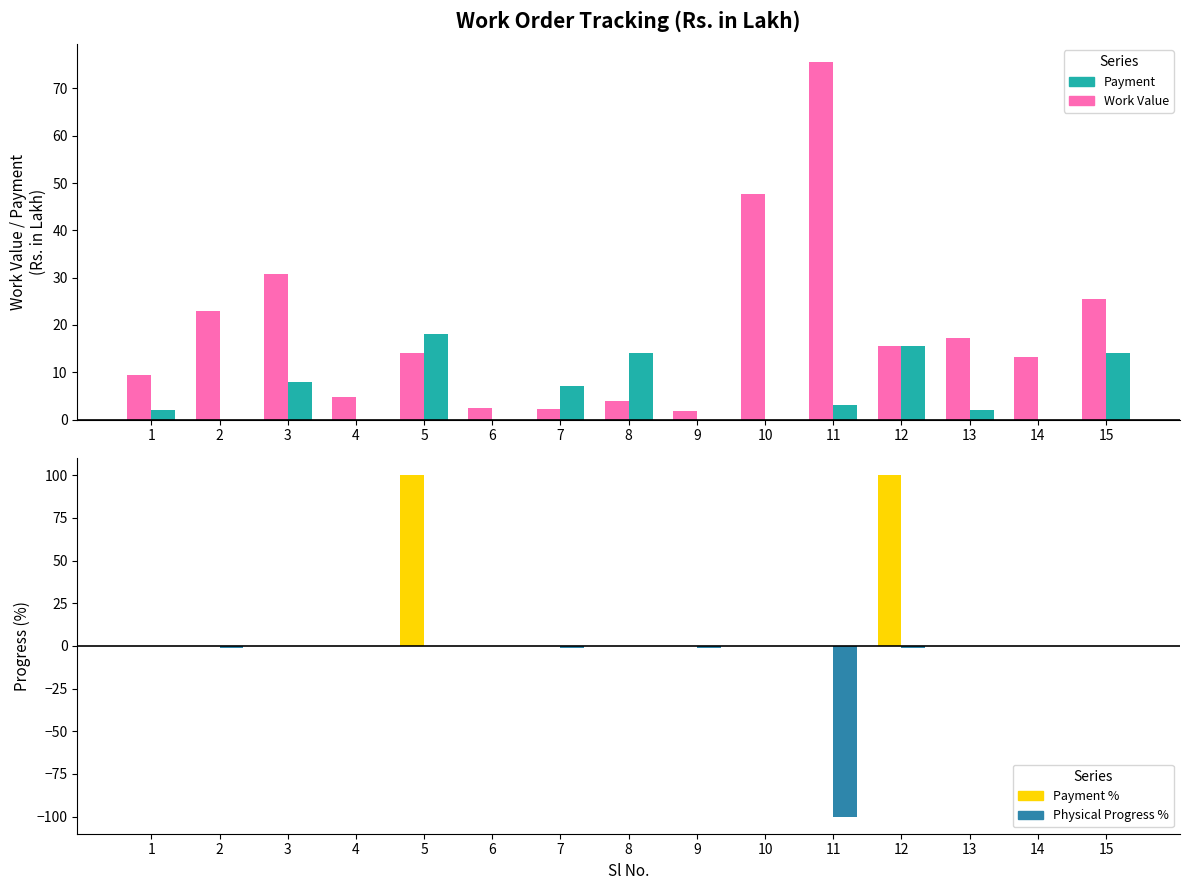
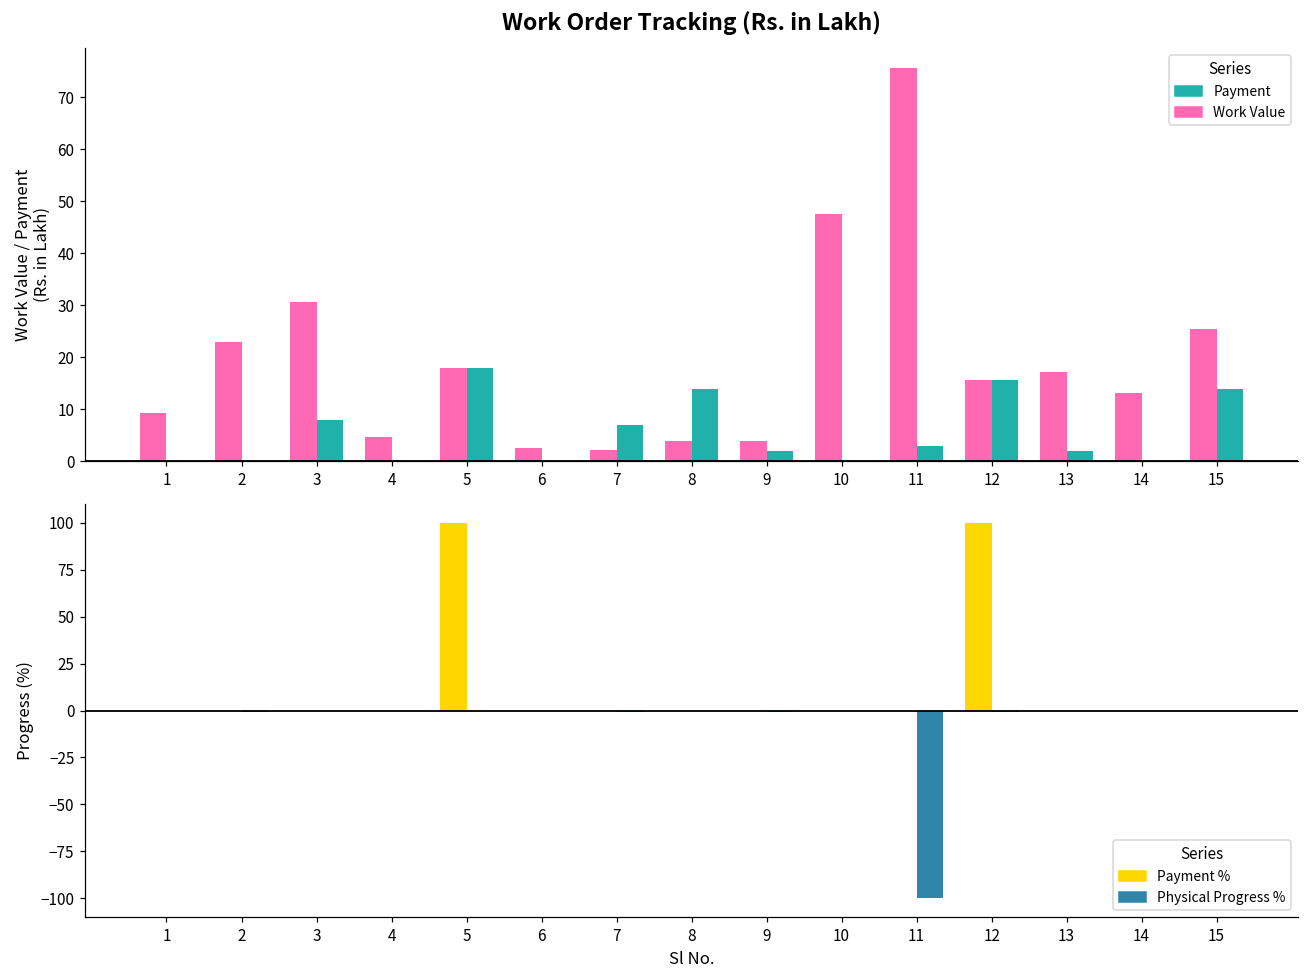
  {
    "Work Order Tracking (Rs. in Lakh)": {
      "Work Value": {
        "1": 9,
        "2": 23,
        "3": 31,
        "4": 5,
-       "5": 14,
+       "5": 18,
        "6": 3,
        "7": 2,
        "8": 4,
-       "9": 2,
+       "9": 4,
        "10": 48,
        "11": 76,
        "12": 16,
        "13": 17,
        "14": 13,
        "15": 25
      },
      "Payment": {
-       "1": 2,
+       "1": 0,
        "2": 0,
        "3": 8,
        "4": 0,
        "5": 18,
        "6": 0,
        "7": 7,
        "8": 14,
-       "9": 0,
+       "9": 2,
        "10": 0,
        "11": 3,
        "12": 16,
        "13": 2,
        "14": 0,
        "15": 14
      }
    }
  }
